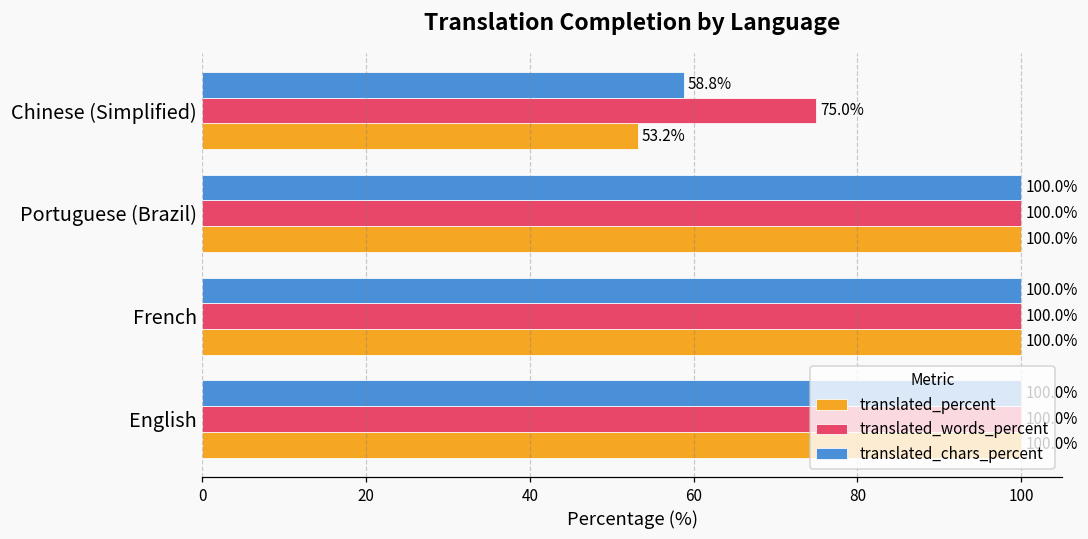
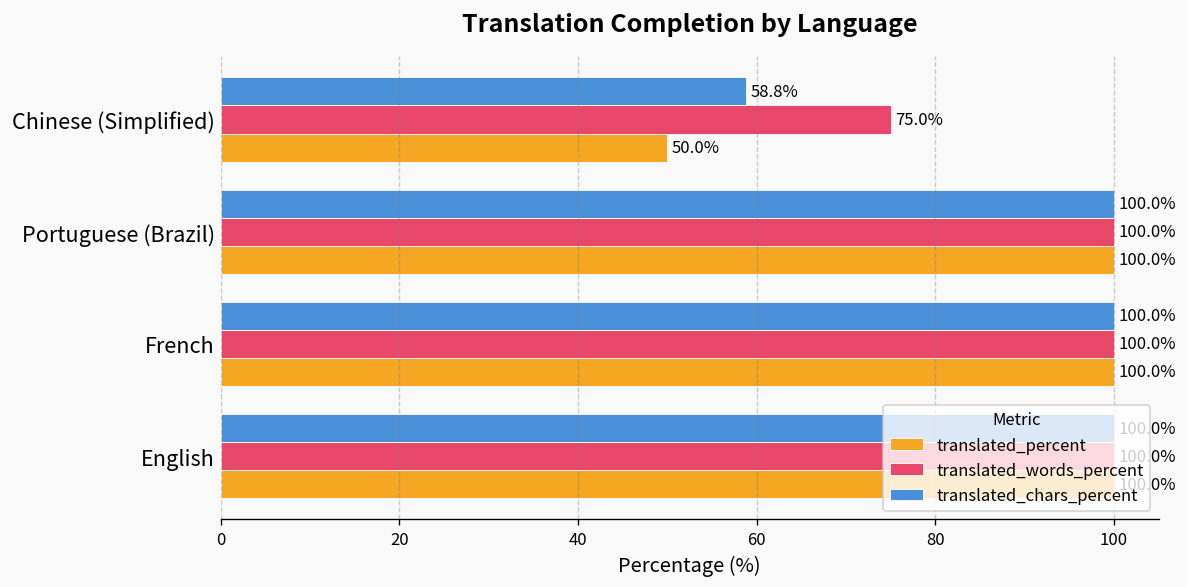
  {
    "translated_percent": {
-     "Chinese (Simplified)": "53.2%",
+     "Chinese (Simplified)": "50.0%",
      "Portuguese (Brazil)": "100.0%",
      "French": "100.0%"
    },
    "translated_words_percent": {
      "Chinese (Simplified)": "75.0%",
      "Portuguese (Brazil)": "100.0%",
      "French": "100.0%"
    },
    "translated_chars_percent": {
      "Chinese (Simplified)": "58.8%",
      "Portuguese (Brazil)": "100.0%",
      "French": "100.0%"
    }
  }
